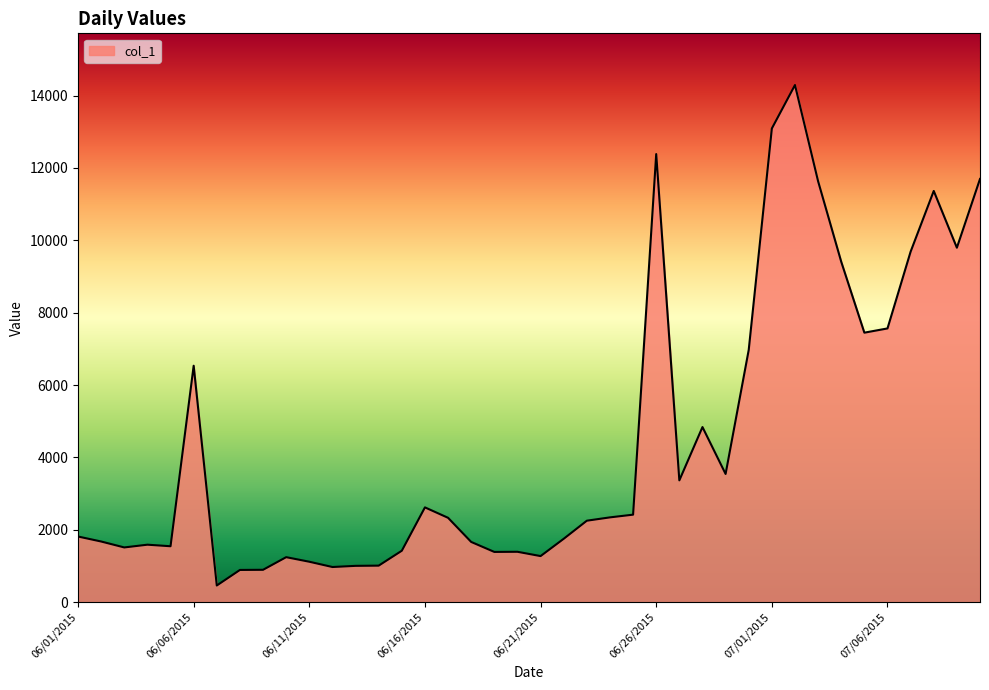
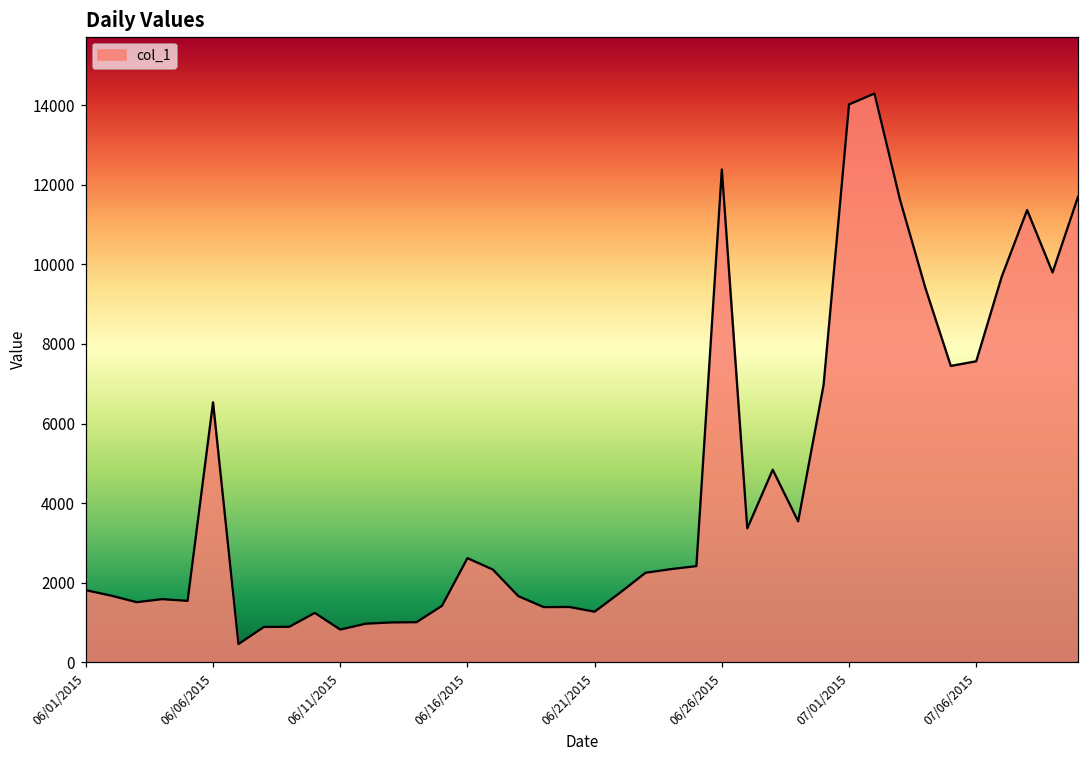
  {
    "06/01/2015": 1800,
    "06/06/2015": 6500,
-   "06/11/2015": 1100,
+   "06/11/2015": 800,
    "06/16/2015": 2600,
    "06/21/2015": 1300,
    "06/26/2015": 12400,
-   "07/01/2015": 13100,
+   "07/01/2015": 14000,
    "07/06/2015": 7600
  }
